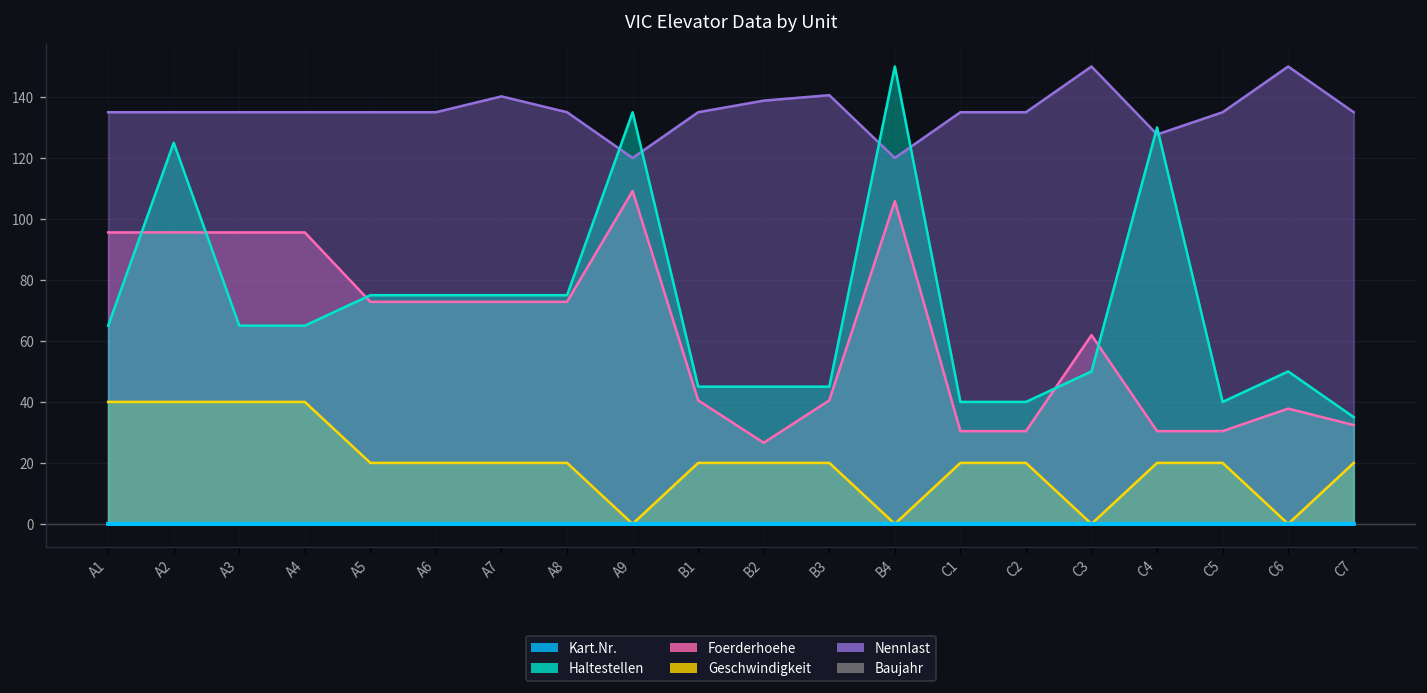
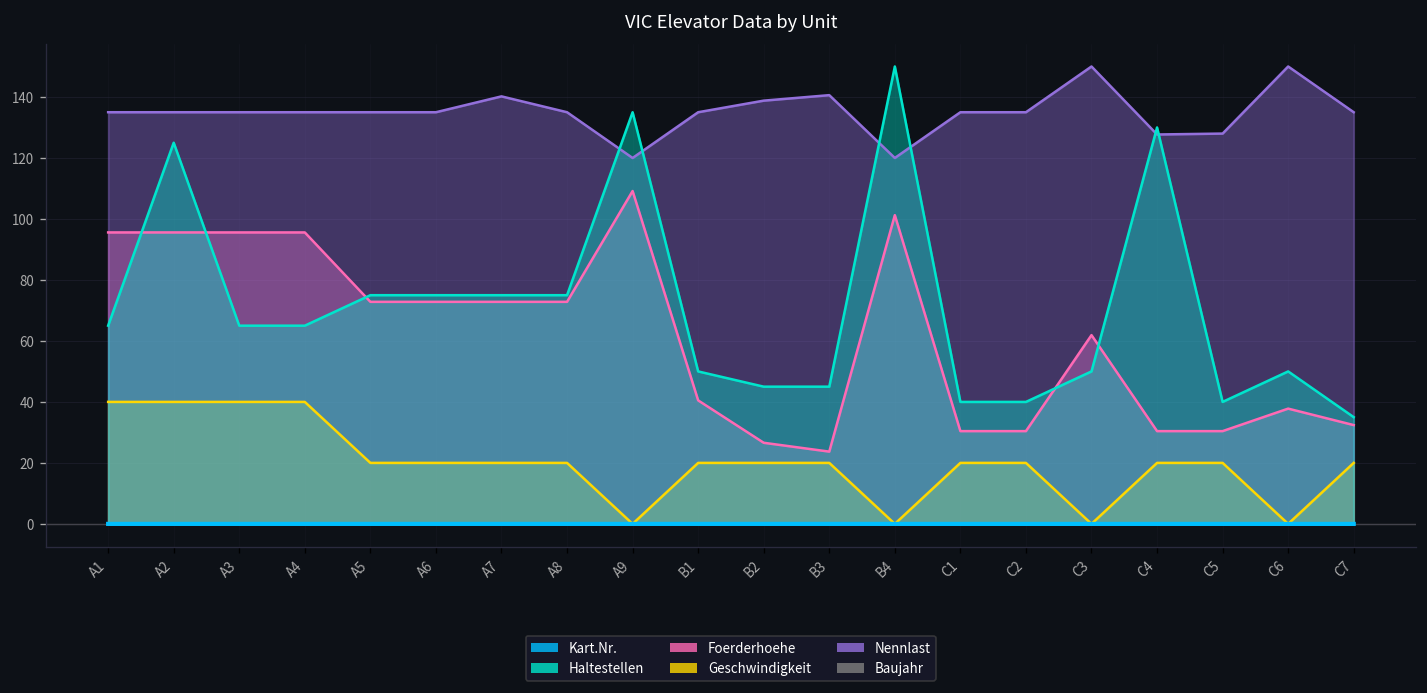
  {
    "Baujahr": {
      "A1": 0,
      "A2": 0,
      "A3": 0,
      "A4": 0,
      "A5": 0,
      "A6": 0,
      "A7": 0,
      "A8": 0,
      "B1": 0,
      "B2": 0,
      "B3": 0,
      "C1": 0,
      "C2": 0,
      "C4": 0,
      "C5": 0,
      "C7": 0
    },
    "Haltestellen": {
      "A1": 65,
      "A2": 125,
      "A3": 65,
      "A4": 65,
      "A5": 75,
      "A6": 75,
      "A7": 75,
      "A8": 75,
      "A9": 135,
-     "B1": 45,
+     "B1": 50,
      "B2": 45,
      "B3": 45,
      "B4": 150,
      "C1": 40,
      "C2": 40,
      "C3": 50,
      "C4": 130,
      "C5": 40,
      "C6": 50,
      "C7": 35
    },
    "Foerderhoehe": {
      "A1": 96,
      "A2": 96,
      "A3": 96,
      "A4": 96,
      "A5": 73,
      "A6": 73,
      "A7": 73,
      "A8": 73,
      "A9": 109,
      "B1": 41,
      "B2": 27,
-     "B3": 41,
-     "B4": 106,
+     "B3": 24,
+     "B4": 101,
      "C1": 30,
      "C2": 30,
      "C3": 62,
      "C4": 30,
      "C5": 30,
      "C6": 38,
      "C7": 32
    },
    "Geschwindigkeit": {
      "A1": 40,
      "A2": 40,
      "A3": 40,
      "A4": 40,
      "A5": 20,
      "A6": 20,
      "A7": 20,
      "A8": 20,
      "B1": 20,
      "B2": 20,
      "B3": 20,
      "C1": 20,
      "C2": 20,
      "C4": 20,
      "C5": 20,
      "C7": 20
    },
    "Nennlast": {
      "A1": 135,
      "A2": 135,
      "A3": 135,
      "A4": 135,
      "A5": 135,
      "A6": 135,
      "A7": 140,
      "A8": 135,
      "A9": 120,
      "B1": 135,
      "B2": 139,
      "B3": 141,
      "B4": 120,
      "C1": 135,
      "C2": 135,
      "C3": 150,
      "C4": 128,
-     "C5": 135,
+     "C5": 128,
      "C6": 150,
      "C7": 135
    }
  }
